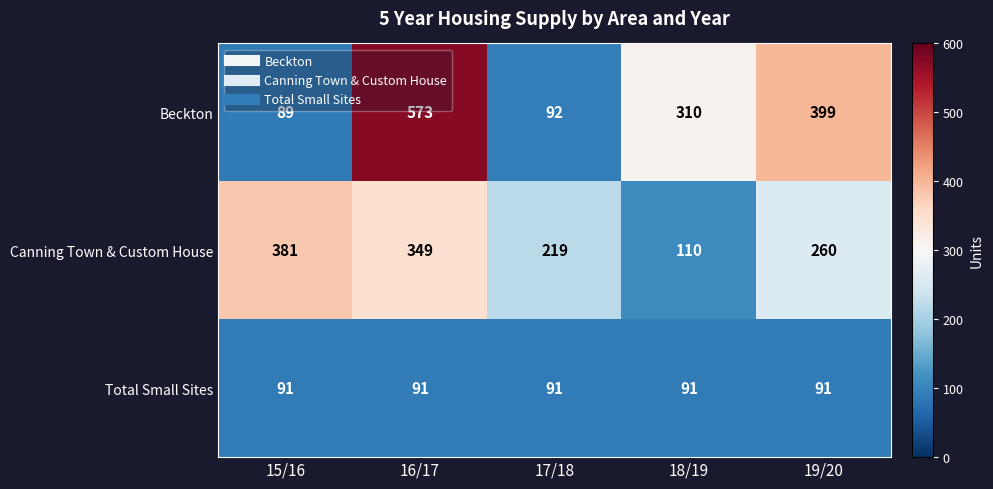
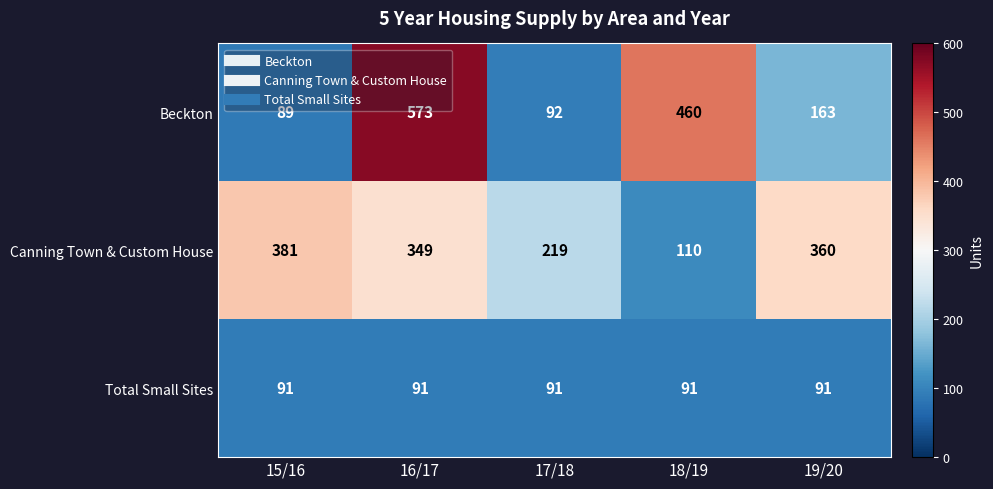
  {
    "Beckton": {
      "17/18": 92,
-     "18/19": 310,
-     "19/20": 399
+     "18/19": 460,
+     "19/20": 163
    },
    "Canning Town & Custom House": {
      "15/16": 381,
      "16/17": 349,
      "17/18": 219,
      "18/19": 110,
-     "19/20": 260
+     "19/20": 360
    },
    "Total Small Sites": {
      "15/16": 91,
      "16/17": 91,
      "17/18": 91,
      "18/19": 91,
      "19/20": 91
    }
  }
